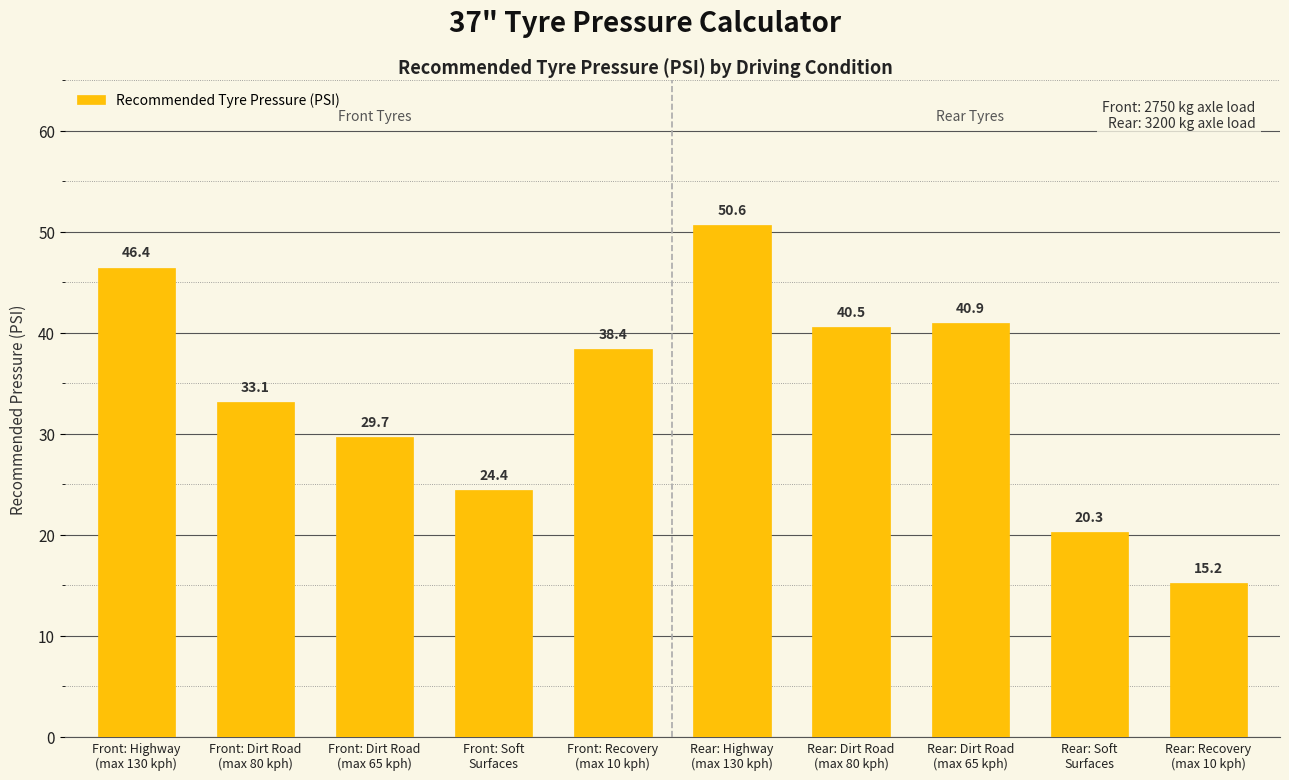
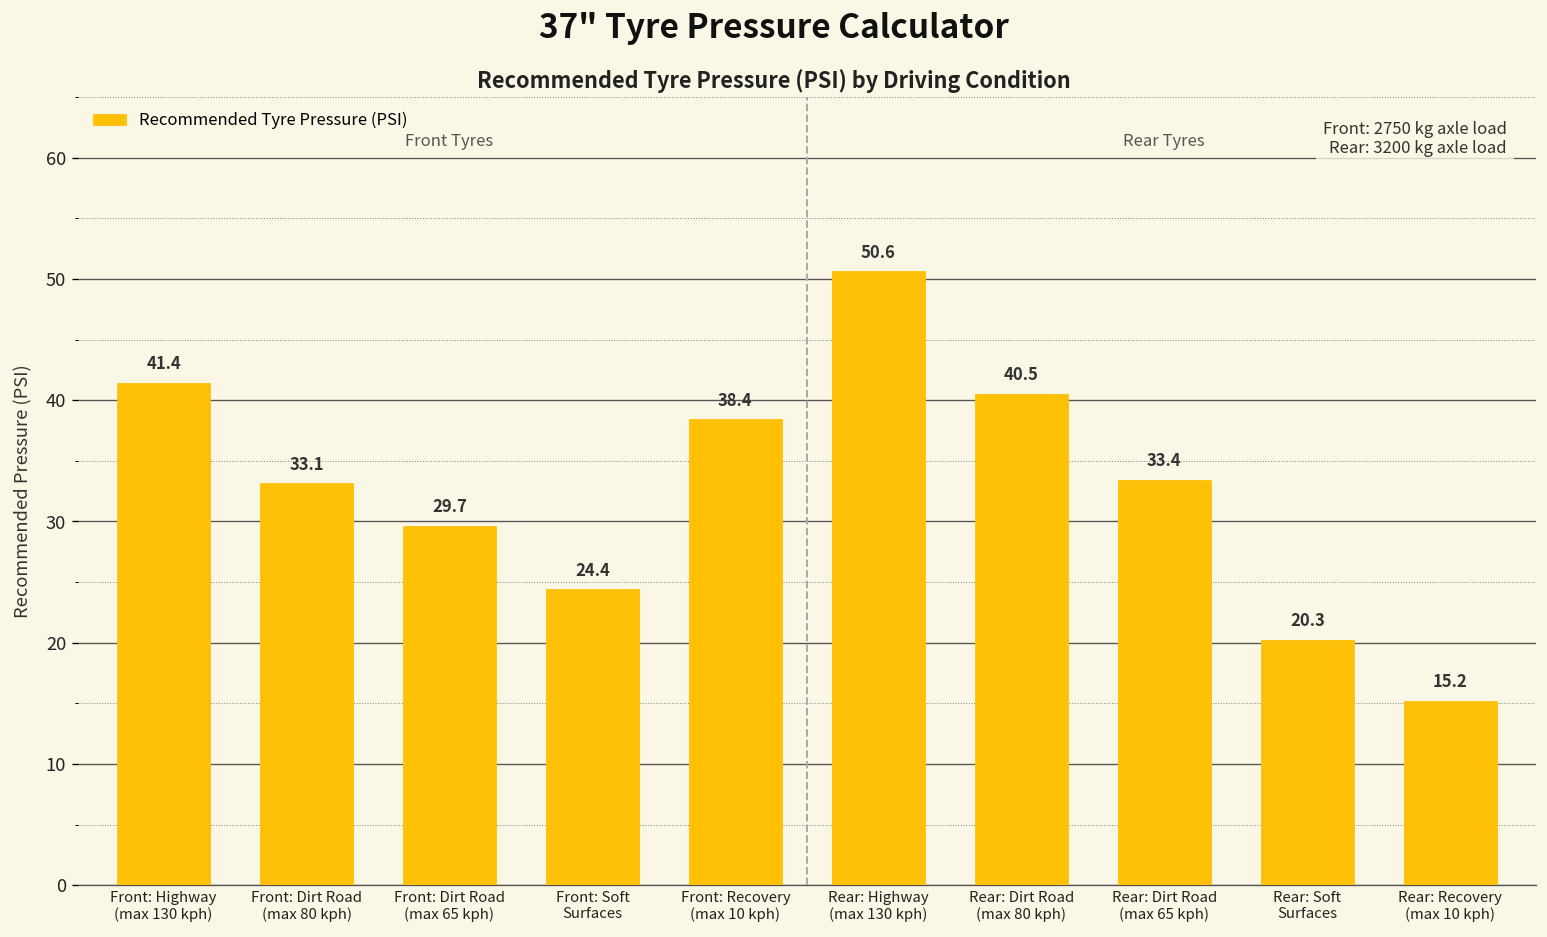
  {
-   "Front: Highway (max 130 kph)": 46.4,
+   "Front: Highway (max 130 kph)": 41.4,
    "Front: Dirt Road (max 80 kph)": 33.1,
    "Front: Dirt Road (max 65 kph)": 29.7,
    "Front: Soft Surfaces": 24.4,
    "Front: Recovery (max 10 kph)": 38.4,
    "Rear: Highway (max 130 kph)": 50.6,
    "Rear: Dirt Road (max 80 kph)": 40.5,
-   "Rear: Dirt Road (max 65 kph)": 40.9,
+   "Rear: Dirt Road (max 65 kph)": 33.4,
    "Rear: Soft Surfaces": 20.3,
    "Rear: Recovery (max 10 kph)": 15.2
  }
